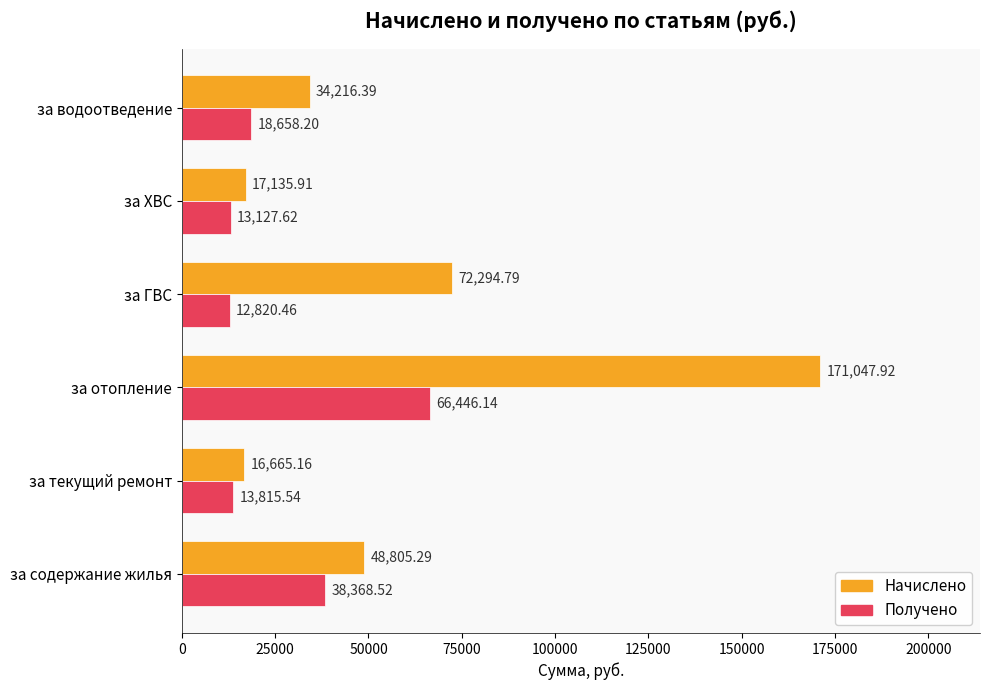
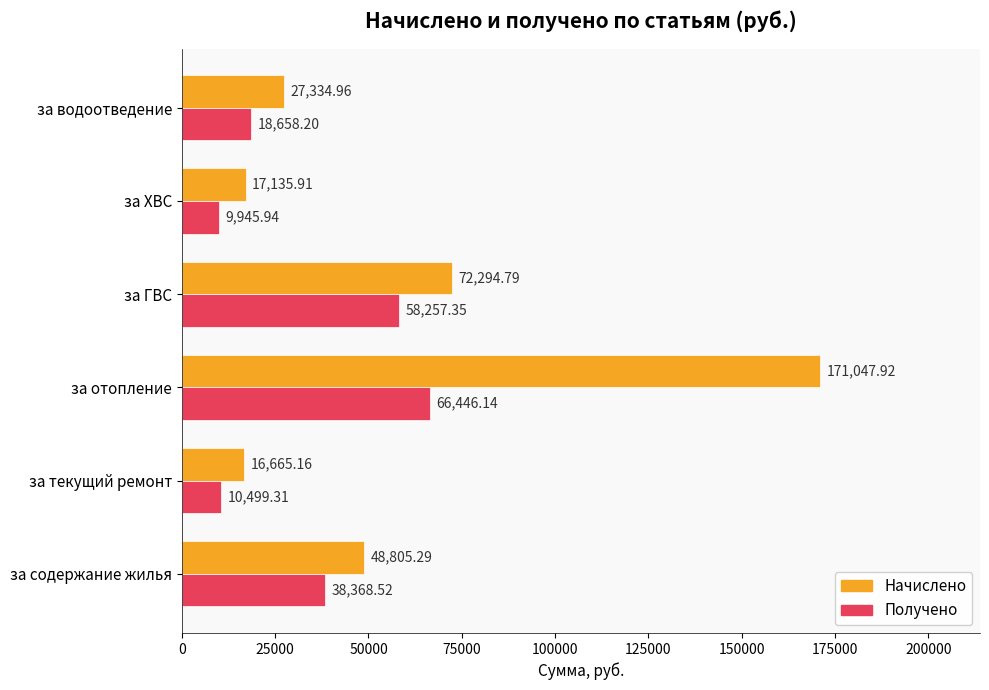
  {
    "Начислено": {
-     "за водоотведение": "34,216.39",
+     "за водоотведение": "27,334.96",
      "за ХВС": "17,135.91",
      "за ГВС": "72,294.79",
      "за отопление": "171,047.92",
      "за текущий ремонт": "16,665.16",
      "за содержание жилья": "48,805.29"
    },
    "Получено": {
      "за водоотведение": "18,658.20",
-     "за ХВС": "13,127.62",
-     "за ГВС": "12,820.46",
+     "за ХВС": "9,945.94",
+     "за ГВС": "58,257.35",
      "за отопление": "66,446.14",
-     "за текущий ремонт": "13,815.54",
+     "за текущий ремонт": "10,499.31",
      "за содержание жилья": "38,368.52"
    }
  }
